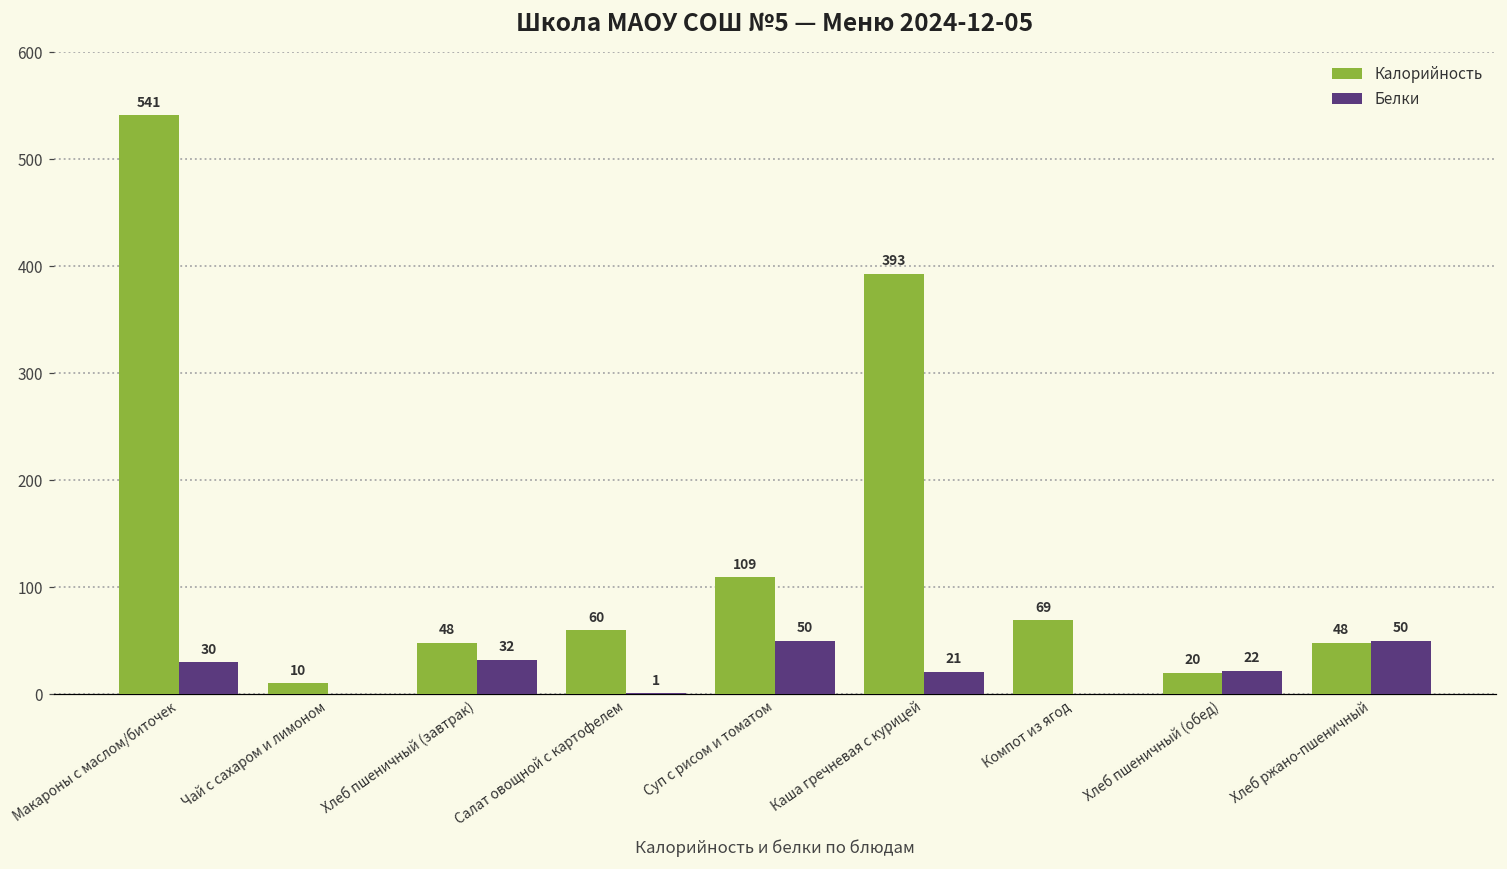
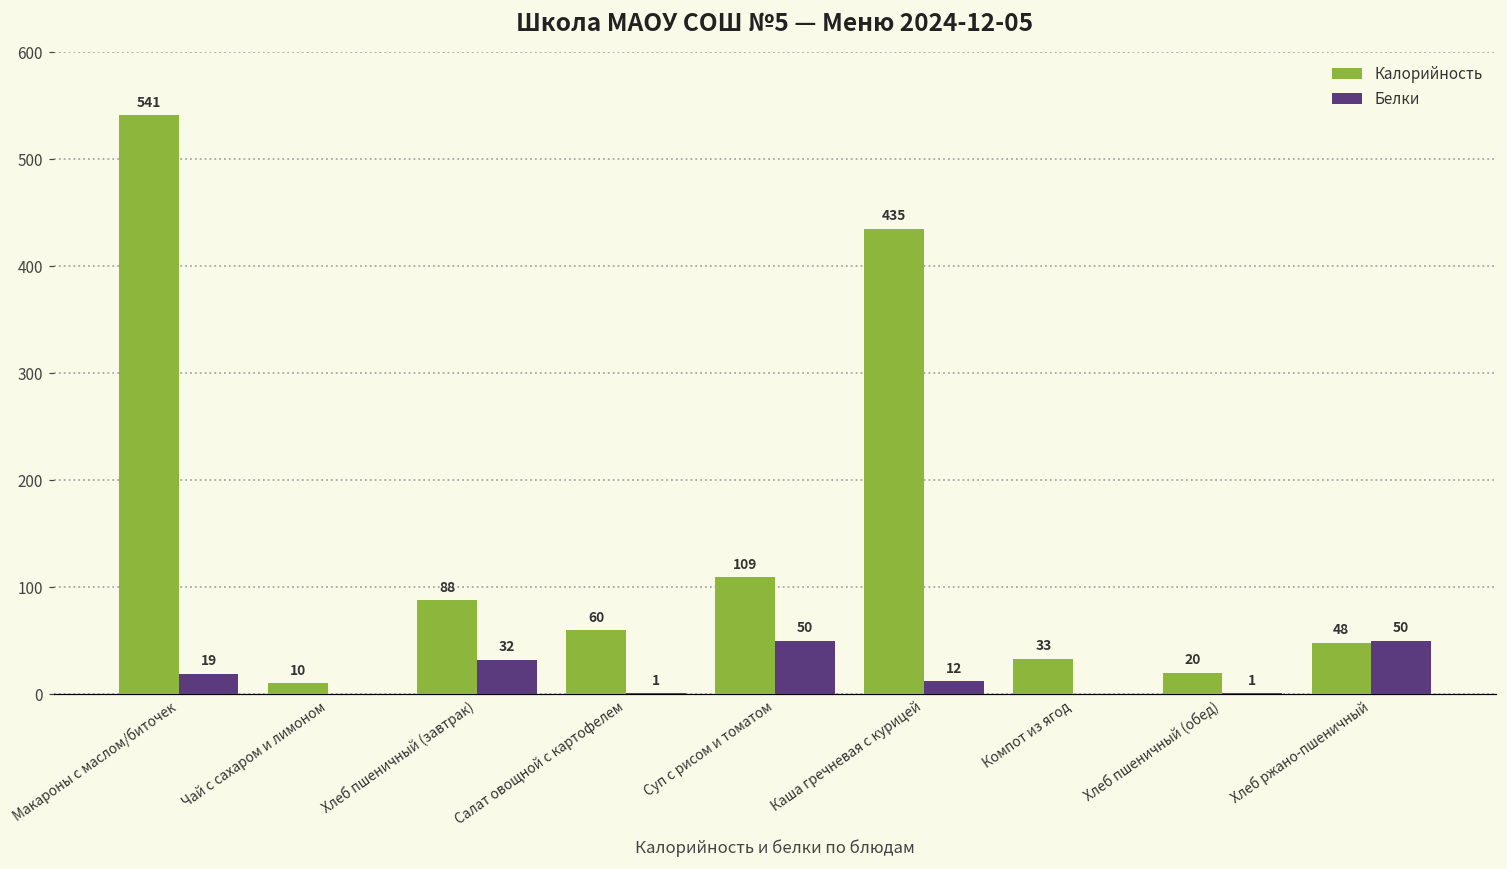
  {
    "Калорийность": {
      "Макароны с маслом/биточек": 541,
      "Чай с сахаром и лимоном": 10,
-     "Хлеб пшеничный (завтрак)": 48,
+     "Хлеб пшеничный (завтрак)": 88,
      "Салат овощной с картофелем": 60,
      "Суп с рисом и томатом": 109,
-     "Каша гречневая с курицей": 393,
-     "Компот из ягод": 69,
+     "Каша гречневая с курицей": 435,
+     "Компот из ягод": 33,
      "Хлеб пшеничный (обед)": 20,
      "Хлеб ржано-пшеничный": 48
    },
    "Белки": {
-     "Макароны с маслом/биточек": 30,
+     "Макароны с маслом/биточек": 19,
      "Хлеб пшеничный (завтрак)": 32,
      "Салат овощной с картофелем": 1,
      "Суп с рисом и томатом": 50,
-     "Каша гречневая с курицей": 21,
-     "Хлеб пшеничный (обед)": 22,
+     "Каша гречневая с курицей": 12,
+     "Хлеб пшеничный (обед)": 1,
      "Хлеб ржано-пшеничный": 50
    }
  }
